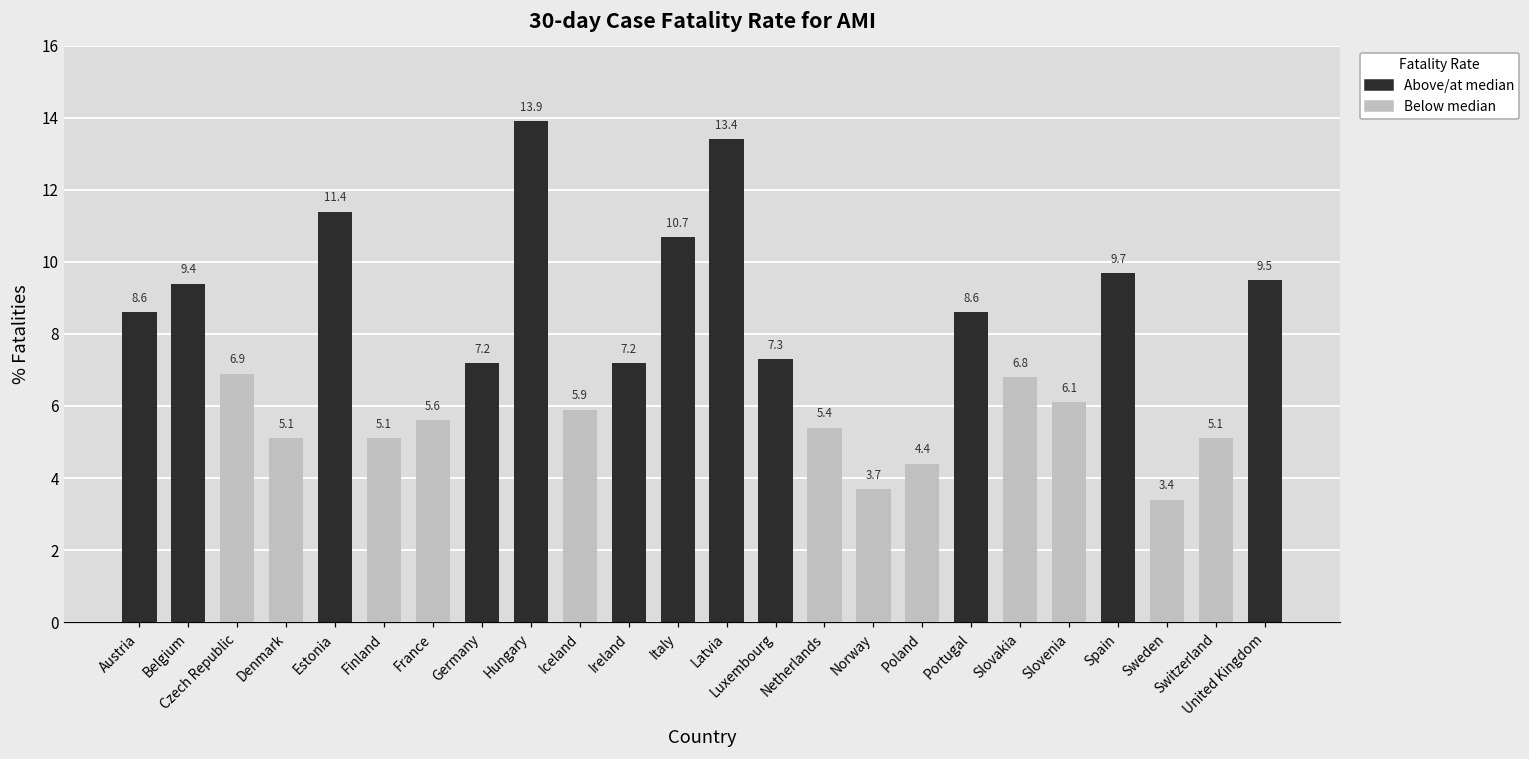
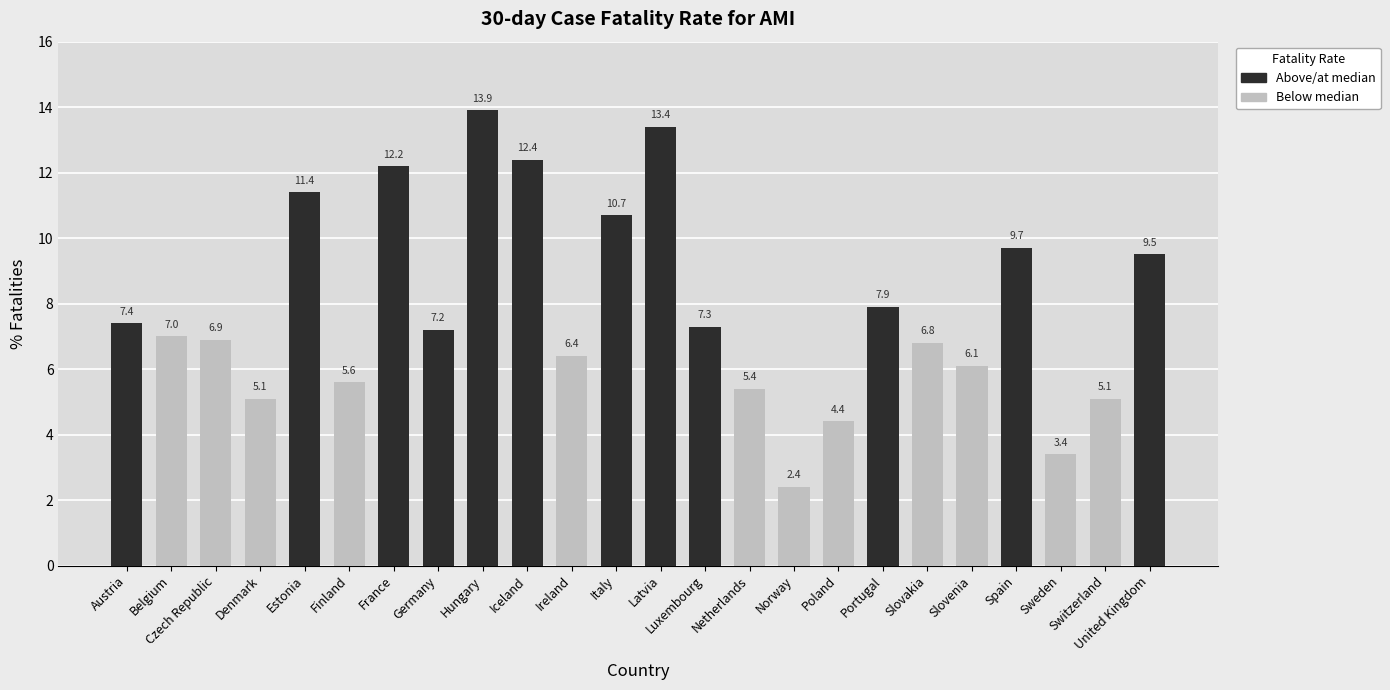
  {
-   "Austria": 8.6,
-   "Belgium": 9.4,
+   "Austria": 7.4,
+   "Belgium": 7.0,
    "Czech Republic": 6.9,
    "Denmark": 5.1,
    "Estonia": 11.4,
-   "Finland": 5.1,
-   "France": 5.6,
+   "Finland": 5.6,
+   "France": 12.2,
    "Germany": 7.2,
    "Hungary": 13.9,
-   "Iceland": 5.9,
-   "Ireland": 7.2,
+   "Iceland": 12.4,
+   "Ireland": 6.4,
    "Italy": 10.7,
    "Latvia": 13.4,
    "Luxembourg": 7.3,
    "Netherlands": 5.4,
-   "Norway": 3.7,
+   "Norway": 2.4,
    "Poland": 4.4,
-   "Portugal": 8.6,
+   "Portugal": 7.9,
    "Slovakia": 6.8,
    "Slovenia": 6.1,
    "Spain": 9.7,
    "Sweden": 3.4,
    "Switzerland": 5.1,
    "United Kingdom": 9.5
  }
